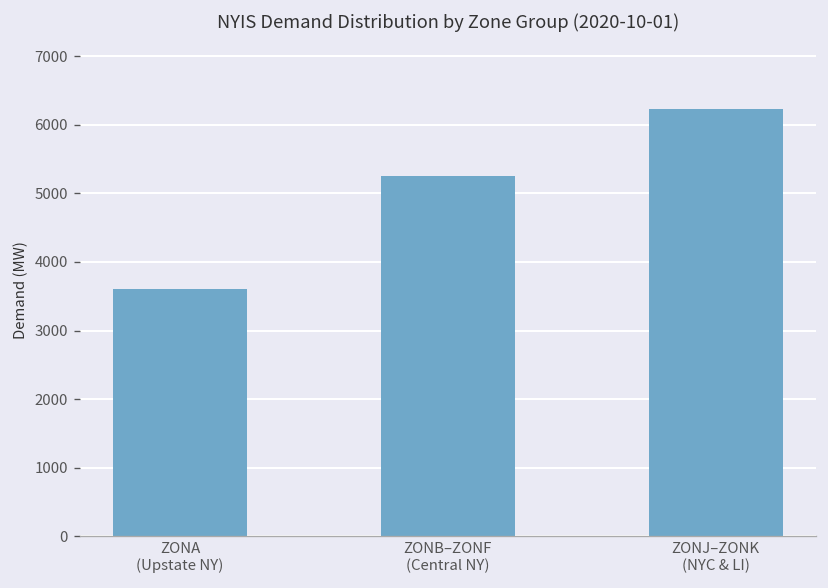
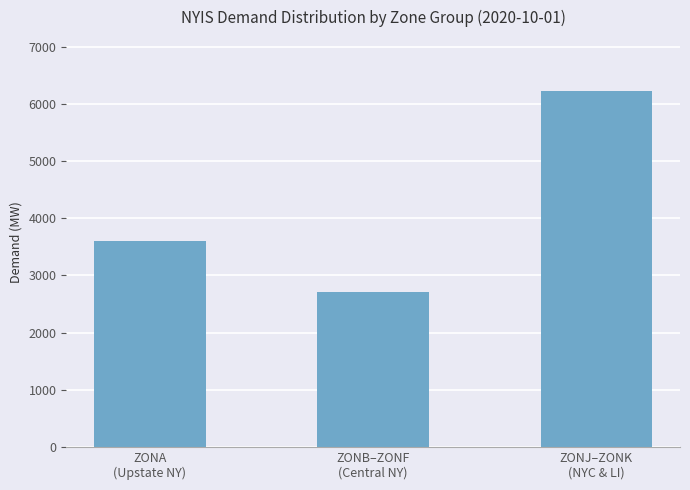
  {
    "ZONA (Upstate NY)": 3600,
-   "ZONB–ZONF (Central NY)": 5300,
+   "ZONB–ZONF (Central NY)": 2700,
    "ZONJ–ZONK (NYC & LI)": 6200
  }
